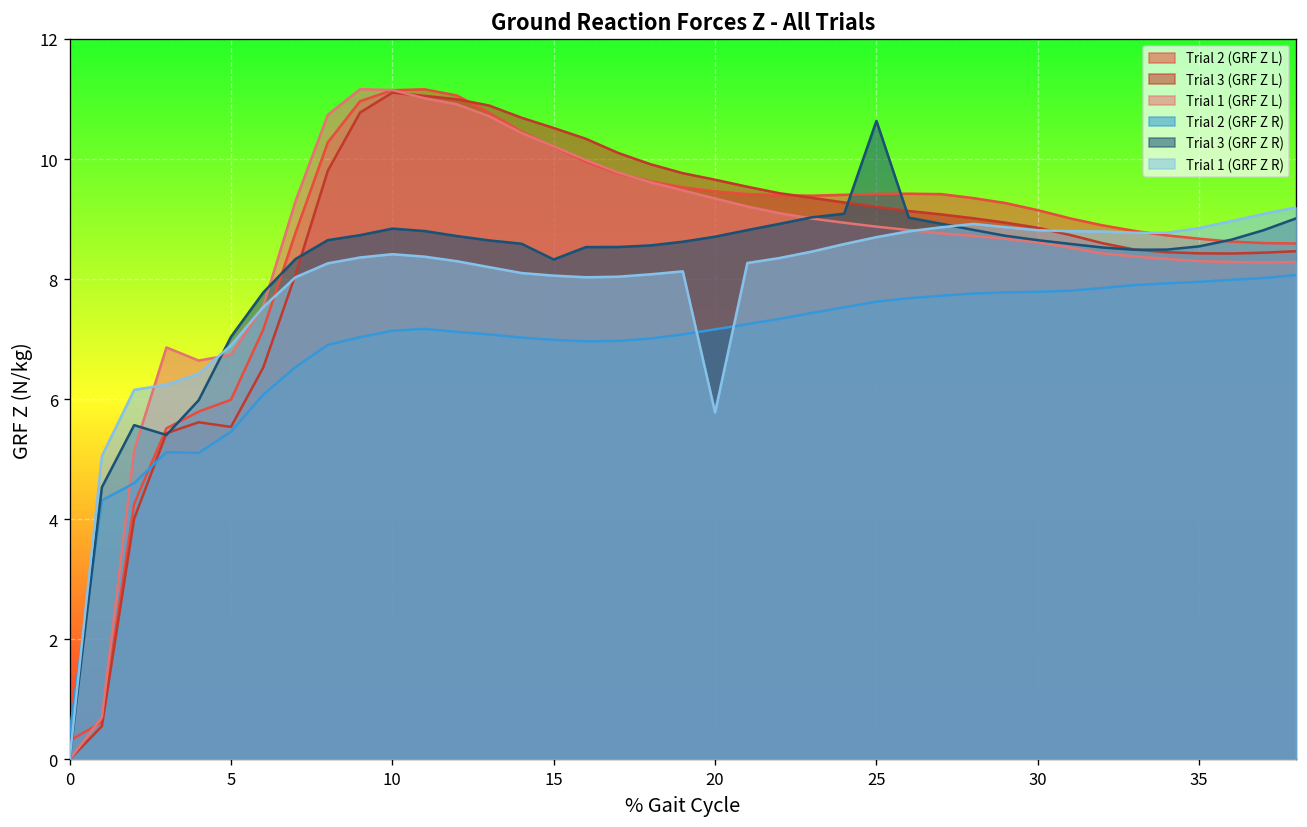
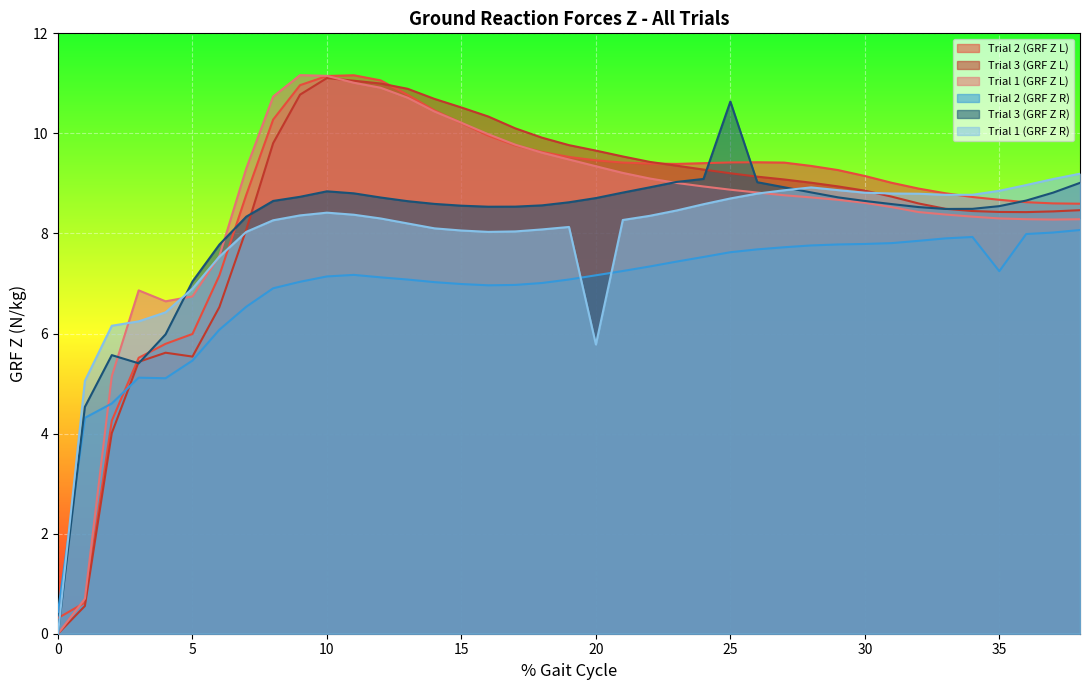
  {
    "Trial 2 (GRF Z R)": {
      "0": 0.4,
      "5": 5.5,
      "10": 7.1,
      "15": 7.0,
      "20": 7.2,
      "25": 7.6,
      "30": 7.8,
-     "35": 8.0
+     "35": 7.2
    },
    "Trial 3 (GRF Z R)": {
      "5": 7.0,
      "10": 8.8,
-     "15": 8.3,
+     "15": 8.6,
      "20": 8.7,
      "25": 10.6,
      "35": 8.5
    },
    "Trial 1 (GRF Z R)": {
      "5": 6.9,
      "10": 8.4,
      "15": 8.1,
      "20": 5.8,
      "25": 8.7,
      "35": 8.9
    }
  }
